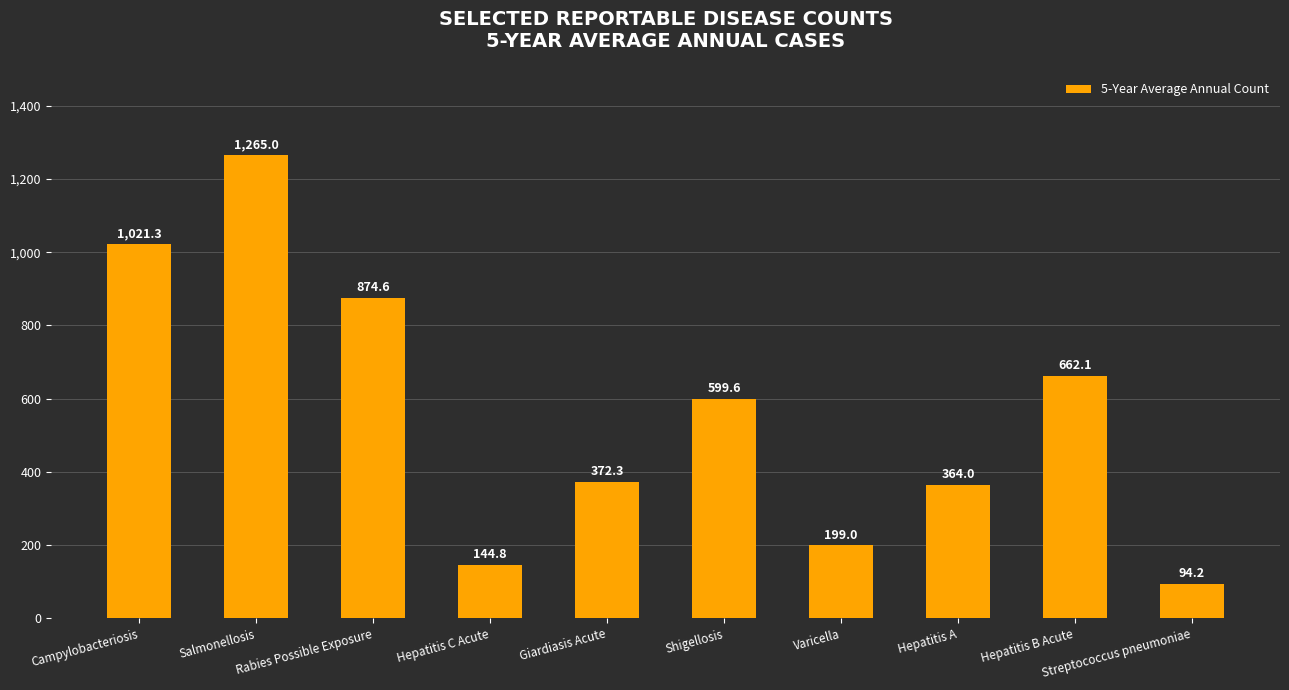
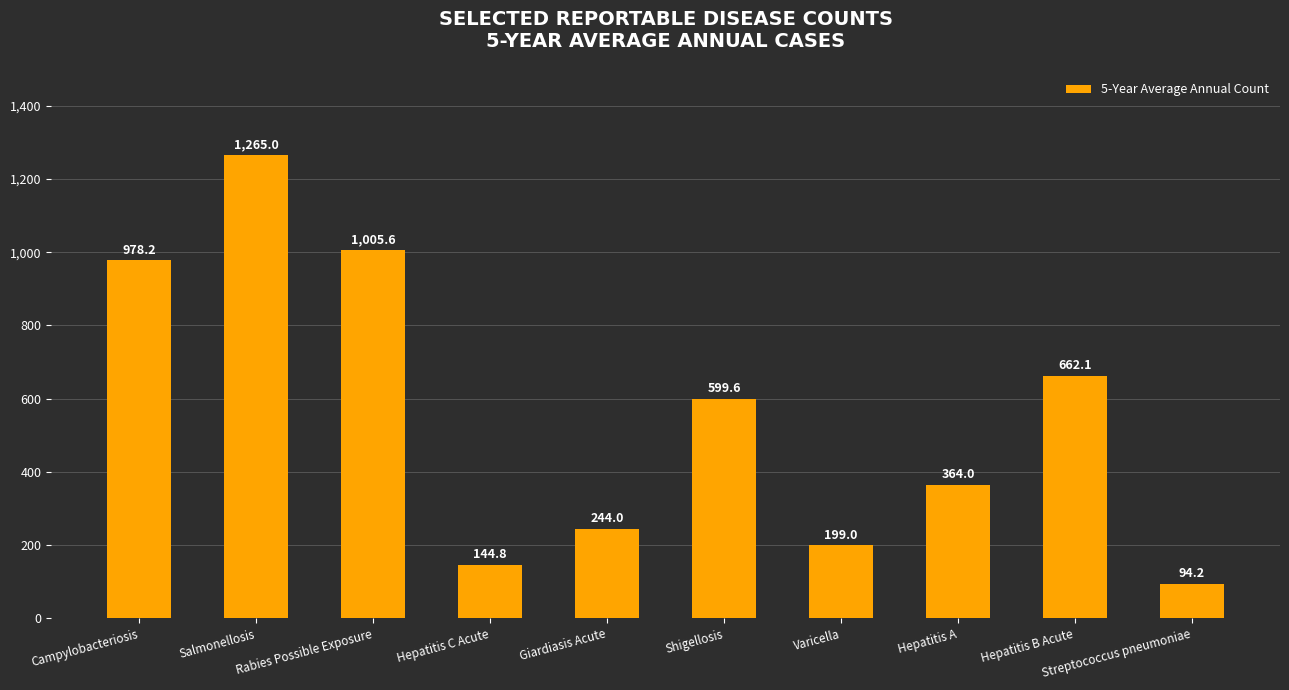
  {
-   "Campylobacteriosis": "1,021.3",
+   "Campylobacteriosis": "978.2",
    "Salmonellosis": "1,265.0",
-   "Rabies Possible Exposure": "874.6",
+   "Rabies Possible Exposure": "1,005.6",
    "Hepatitis C Acute": "144.8",
-   "Giardiasis Acute": "372.3",
+   "Giardiasis Acute": "244.0",
    "Shigellosis": "599.6",
    "Varicella": "199.0",
    "Hepatitis A": "364.0",
    "Hepatitis B Acute": "662.1",
    "Streptococcus pneumoniae": "94.2"
  }
